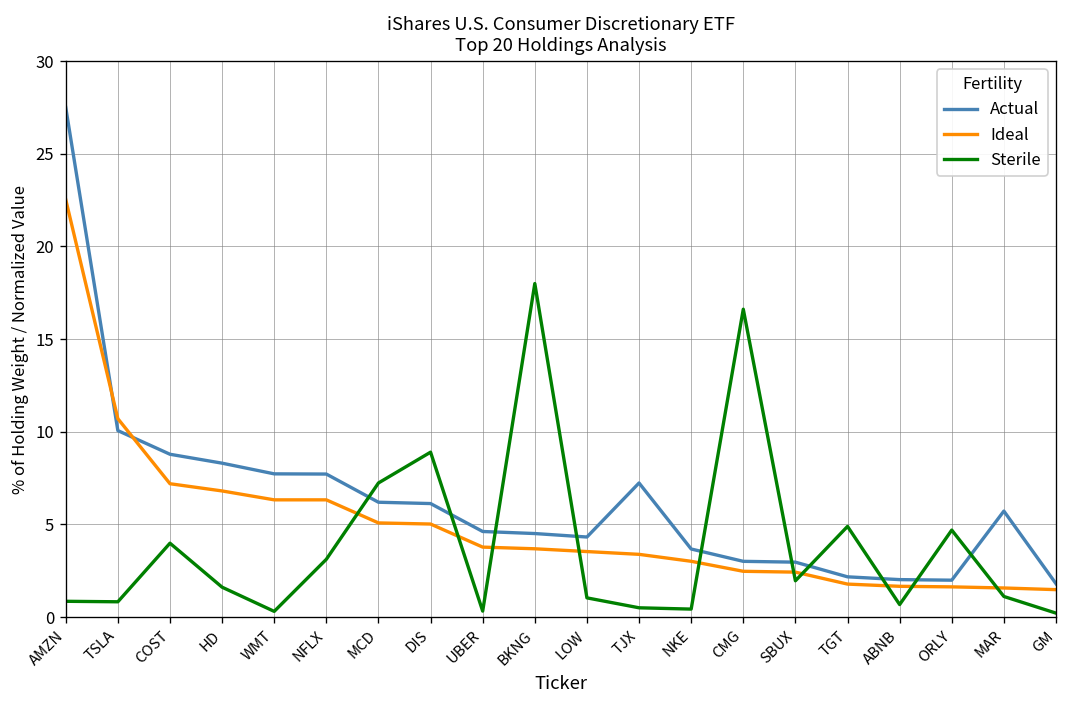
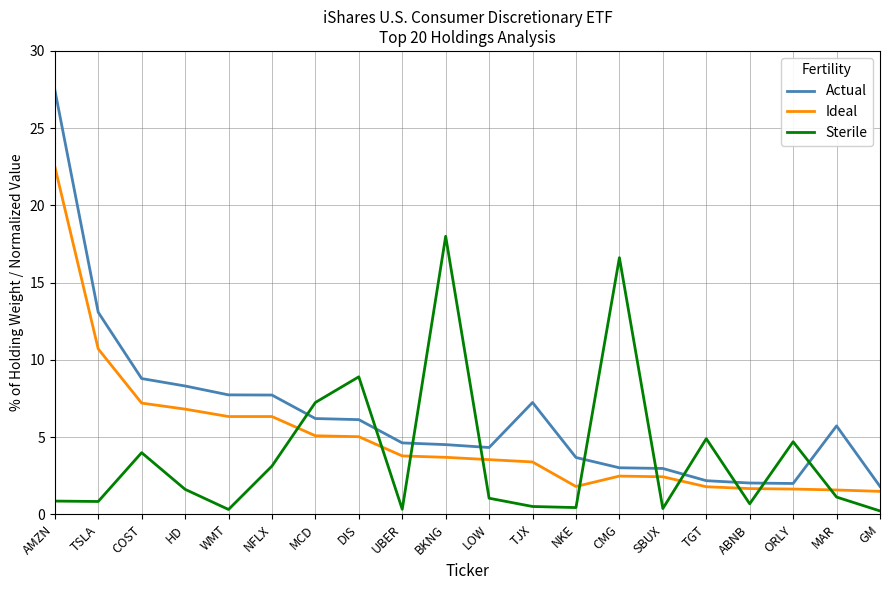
  {
    "Actual": {
      "AMZN": 27.5,
-     "TSLA": 10.1,
+     "TSLA": 13.1,
      "COST": 8.8,
      "HD": 8.3,
      "WMT": 7.7,
      "NFLX": 7.7,
      "MCD": 6.2,
      "DIS": 6.1,
      "UBER": 4.6,
      "BKNG": 4.5,
      "LOW": 4.3,
      "TJX": 7.2,
      "NKE": 3.7,
      "CMG": 3.0,
      "SBUX": 3.0,
      "TGT": 2.2,
      "ABNB": 2.0,
      "ORLY": 2.0,
      "MAR": 5.7,
      "GM": 1.8
    },
    "Ideal": {
      "AMZN": 22.5,
      "TSLA": 10.7,
      "COST": 7.2,
      "HD": 6.8,
      "WMT": 6.3,
      "NFLX": 6.3,
      "MCD": 5.1,
      "DIS": 5.0,
      "UBER": 3.8,
      "BKNG": 3.7,
      "LOW": 3.5,
      "TJX": 3.4,
-     "NKE": 3.0,
+     "NKE": 1.8,
      "CMG": 2.5,
      "SBUX": 2.4,
      "TGT": 1.8,
      "ABNB": 1.7,
      "ORLY": 1.6,
      "MAR": 1.6,
      "GM": 1.5
    },
    "Sterile": {
      "AMZN": 0.9,
      "TSLA": 0.8,
      "COST": 4.0,
      "HD": 1.6,
      "WMT": 0.3,
      "NFLX": 3.1,
      "MCD": 7.2,
      "DIS": 8.9,
      "UBER": 0.3,
      "BKNG": 18.0,
      "LOW": 1.0,
      "TJX": 0.5,
      "NKE": 0.4,
      "CMG": 16.6,
-     "SBUX": 2.0,
+     "SBUX": 0.4,
      "TGT": 4.9,
      "ABNB": 0.7,
      "ORLY": 4.7,
      "MAR": 1.1,
      "GM": 0.2
    }
  }
